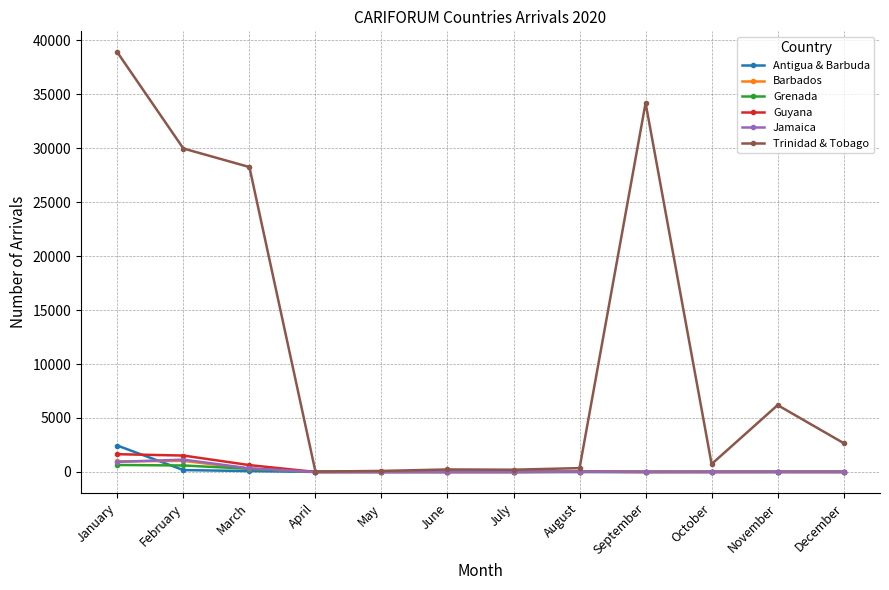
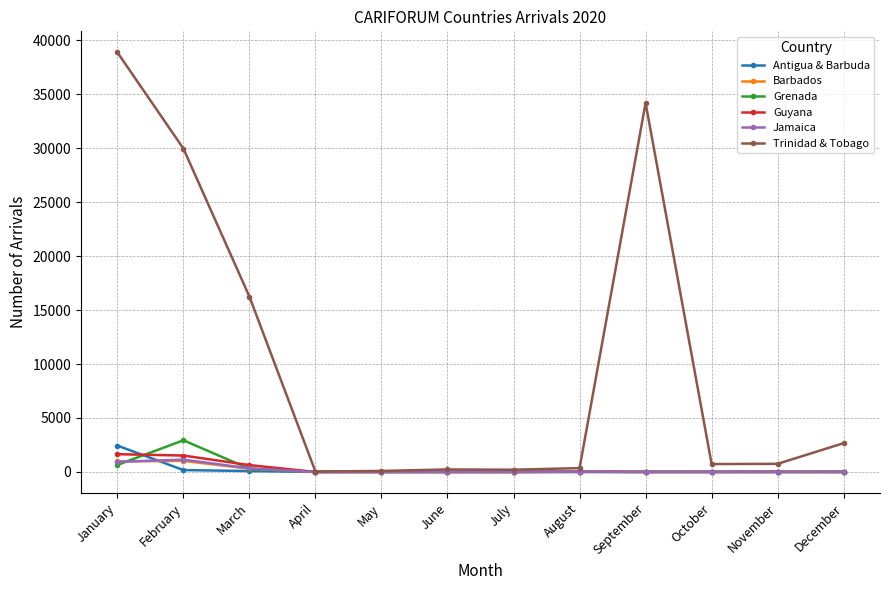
  {
    "Antigua & Barbuda": {
      "January": 2400,
      "February": 200
    },
    "Grenada": {
      "January": 600,
-     "February": 600
+     "February": 2900
    },
    "Guyana": {
      "January": 1600,
      "February": 1500,
      "March": 600
    },
    "Trinidad & Tobago": {
      "January": 38900,
      "February": 30000,
-     "March": 28300,
+     "March": 16200,
      "August": 400,
      "September": 34200,
      "October": 700,
-     "November": 6200,
+     "November": 800,
      "December": 2700
    }
  }
